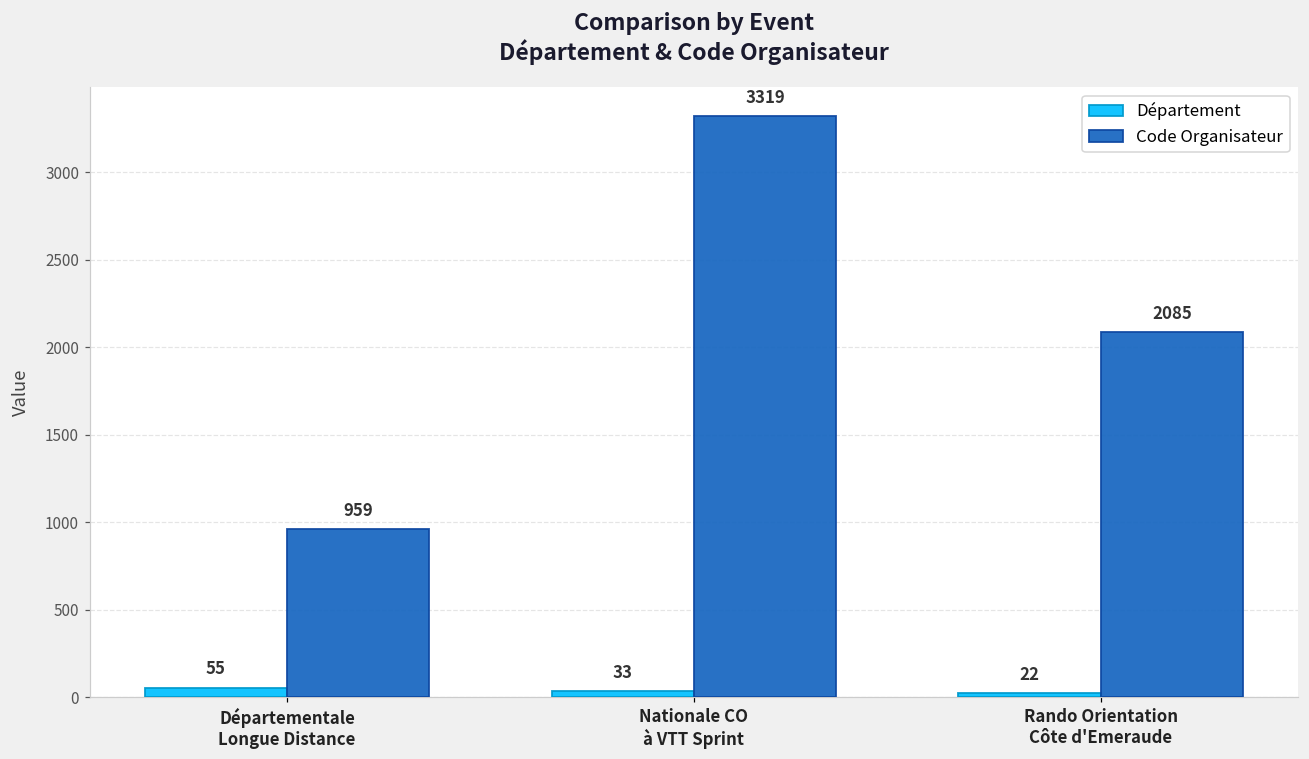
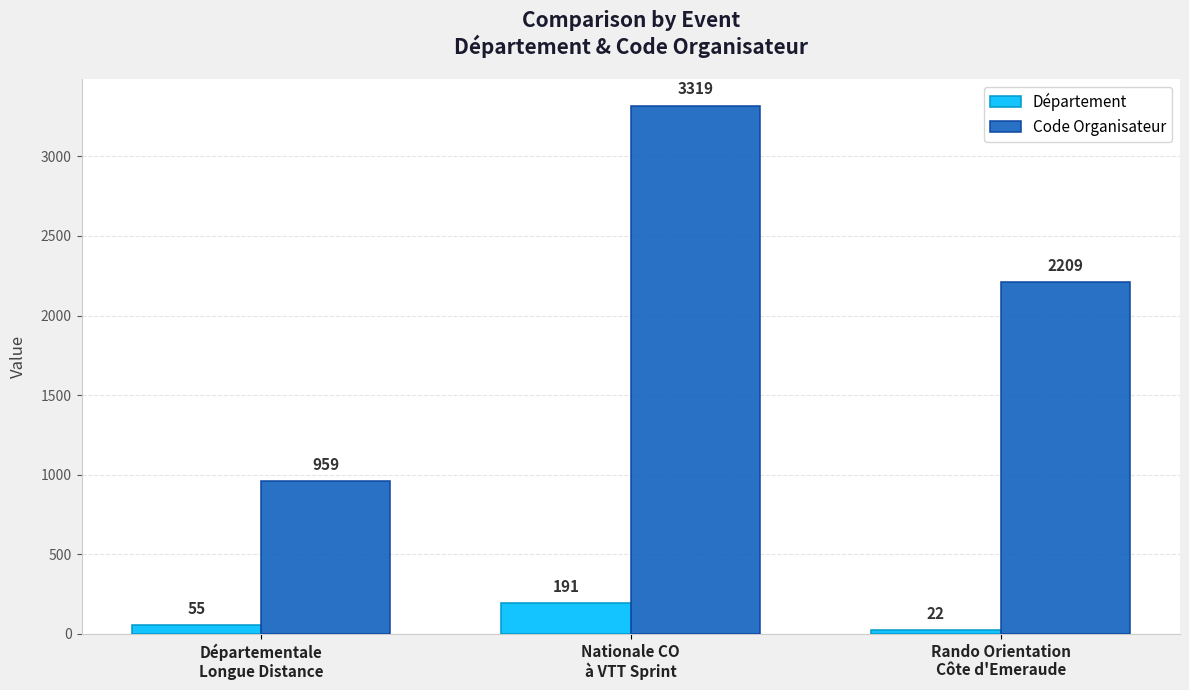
  {
    "Département": {
      "Départementale Longue Distance": 55,
-     "Nationale CO à VTT Sprint": 33,
+     "Nationale CO à VTT Sprint": 191,
      "Rando Orientation Côte d'Emeraude": 22
    },
    "Code Organisateur": {
      "Départementale Longue Distance": 959,
      "Nationale CO à VTT Sprint": 3319,
-     "Rando Orientation Côte d'Emeraude": 2085
+     "Rando Orientation Côte d'Emeraude": 2209
    }
  }
